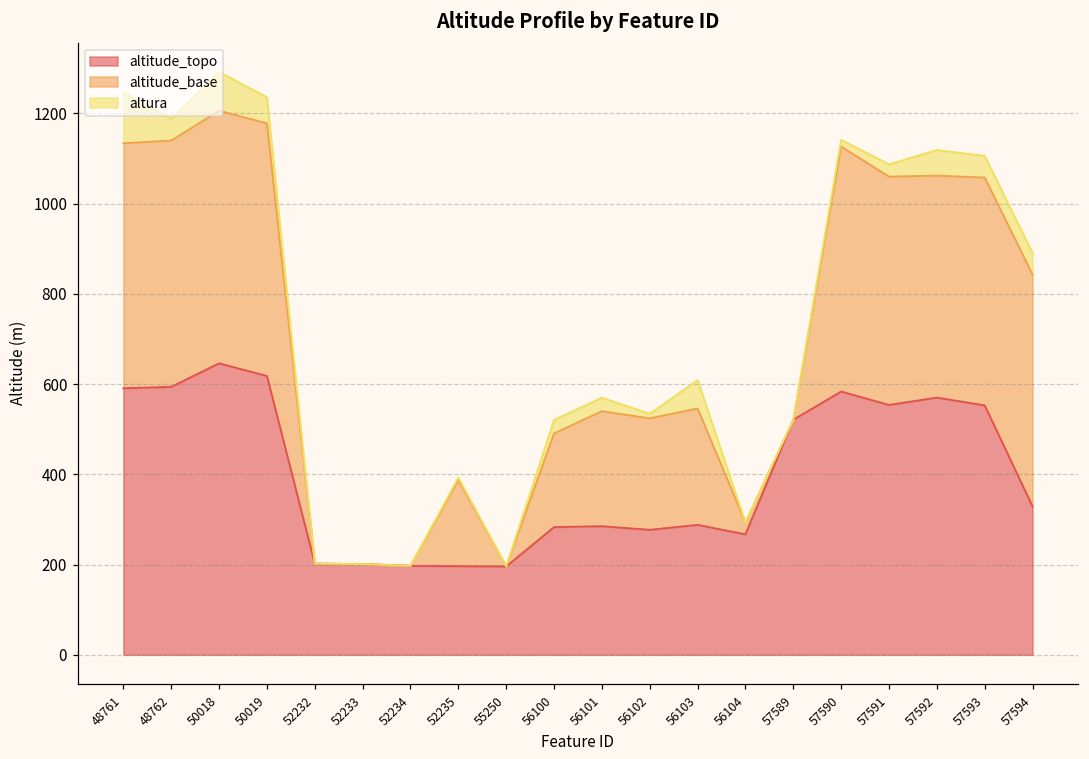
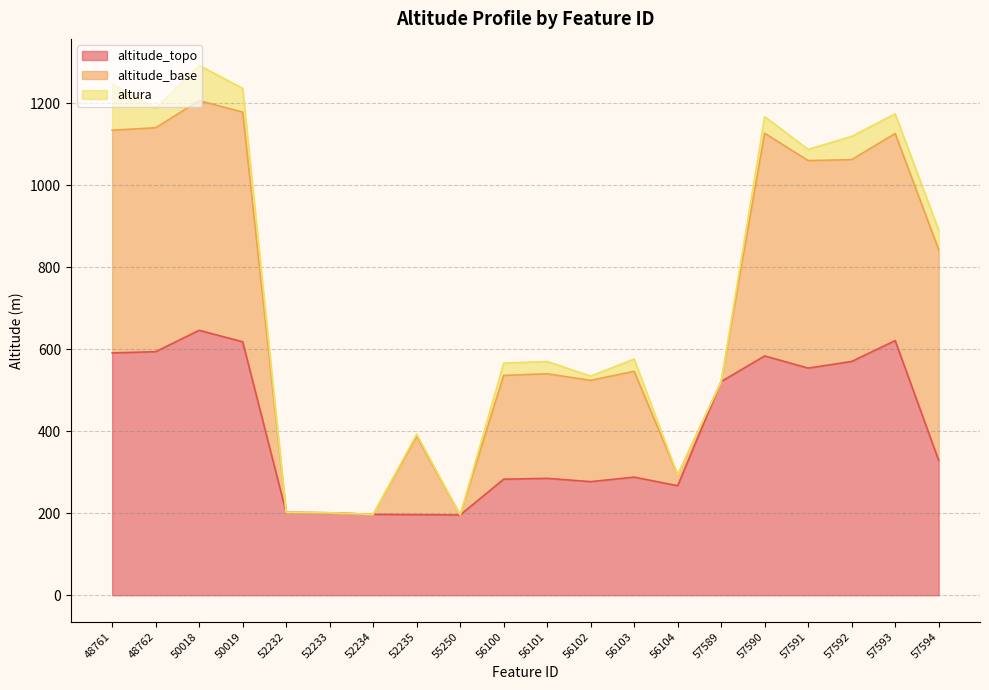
  {
    "altitude_topo": {
      "48761": 590,
      "48762": 590,
      "50018": 650,
      "50019": 620,
      "52235": 200,
      "56100": 280,
      "56101": 290,
      "56102": 280,
      "56103": 290,
      "56104": 270,
      "57590": 580,
      "57591": 550,
      "57592": 570,
-     "57593": 550,
+     "57593": 620,
      "57594": 330
    },
    "altitude_base": {
      "48761": 540,
      "48762": 550,
      "50019": 560,
-     "56100": 210,
+     "56100": 250,
      "56101": 260,
      "56102": 250,
      "56103": 260,
      "57590": 540,
      "57591": 510,
      "57592": 490,
      "57593": 510,
      "57594": 510
    },
    "altura": {
      "48762": 50,
      "50019": 60,
      "56100": 30,
      "56101": 30,
      "56102": 10,
-     "56103": 60,
-     "57590": 20,
+     "56103": 30,
+     "57590": 40,
      "57591": 30,
      "57592": 60,
      "57593": 50,
      "57594": 50
    }
  }
